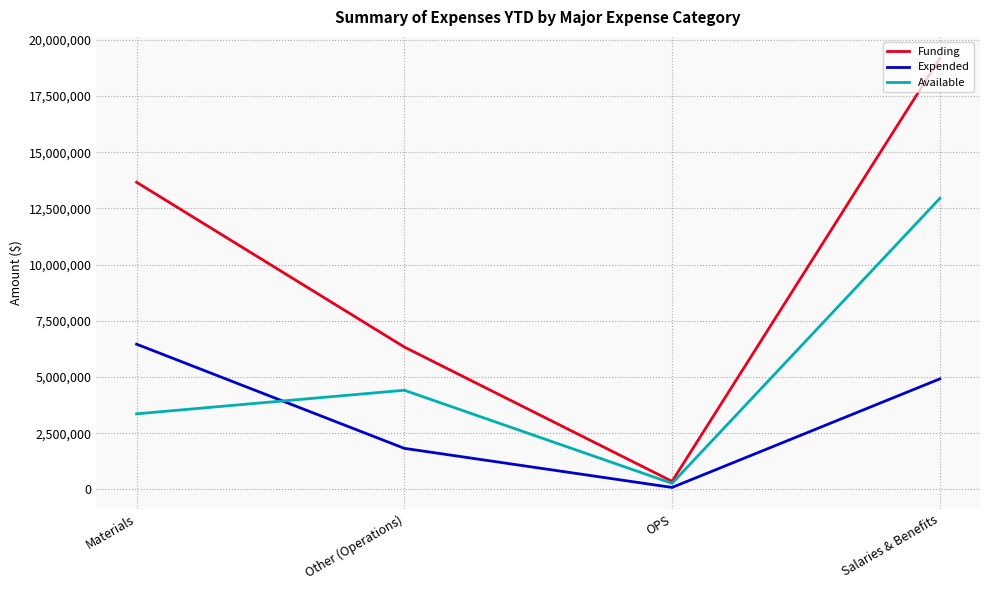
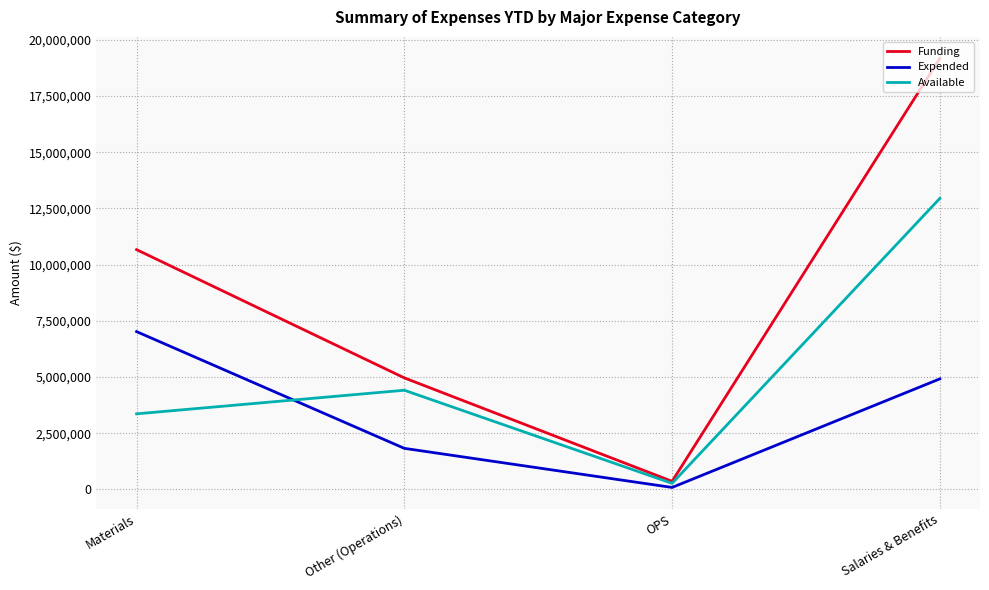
  {
    "Funding": {
-     "Materials": "13,700,000",
-     "Other (Operations)": "6,300,000"
+     "Materials": "10,700,000",
+     "Other (Operations)": "5,000,000"
    },
    "Expended": {
-     "Materials": "6,500,000",
+     "Materials": "7,000,000",
      "Other (Operations)": "1,800,000",
      "OPS": "100,000",
      "Salaries & Benefits": "4,900,000"
    },
    "Available": {
      "Materials": "3,400,000",
      "Other (Operations)": "4,400,000",
      "Salaries & Benefits": "12,900,000"
    }
  }
